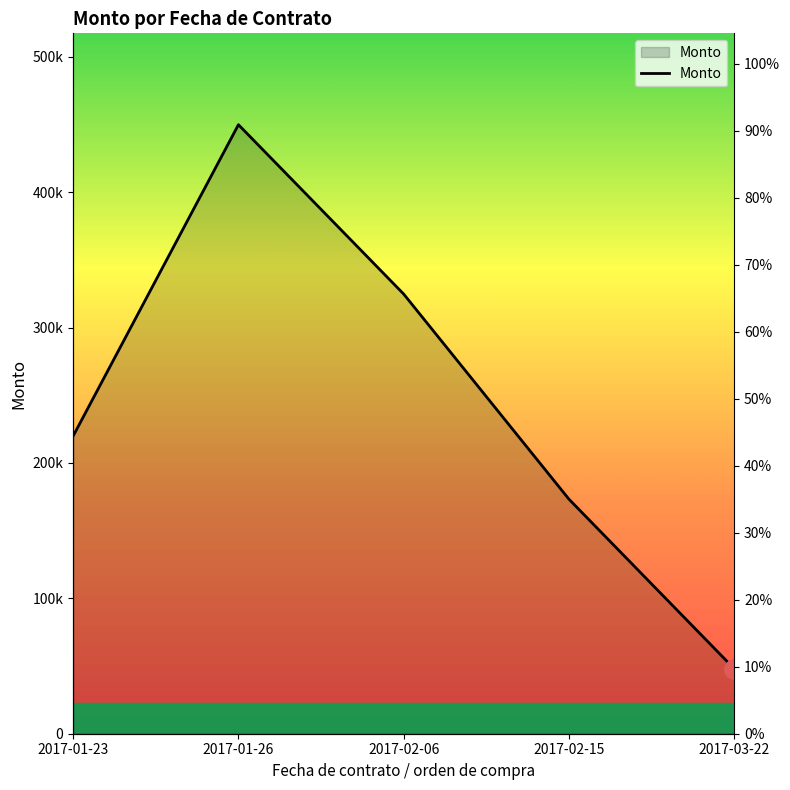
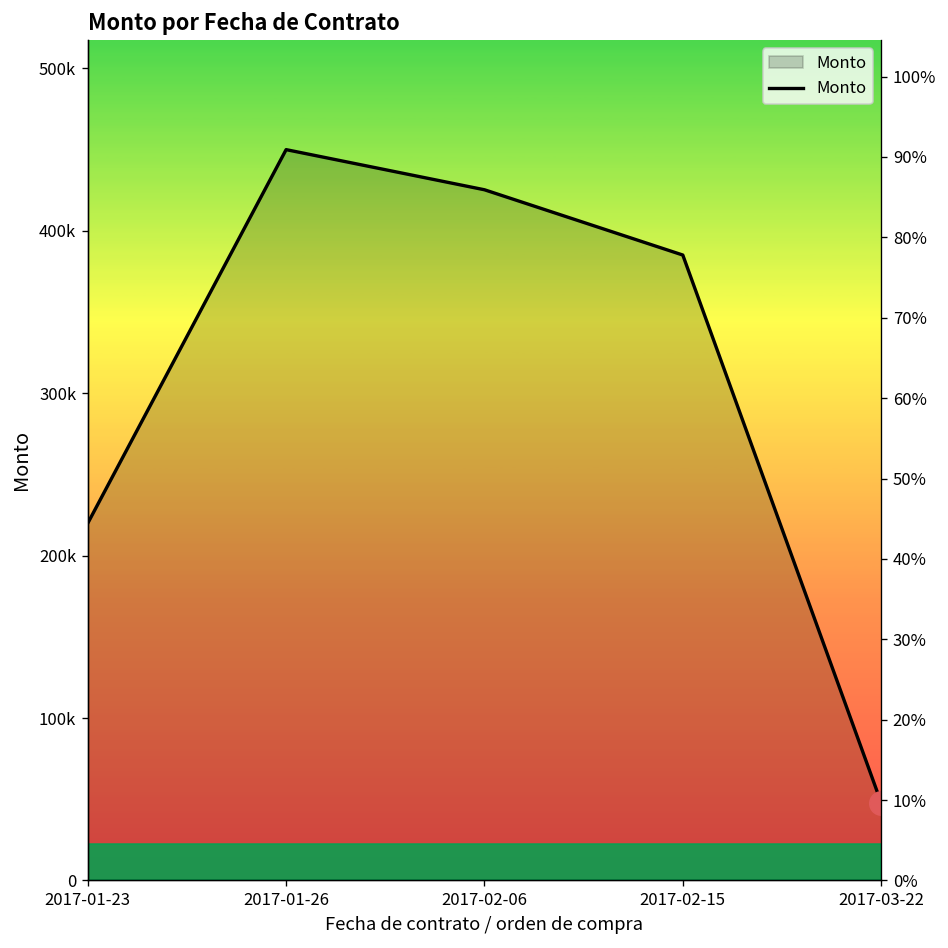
  {
    "Monto": {
      "2017-01-23": 220000,
      "2017-01-26": 450000,
-     "2017-02-06": 325000,
-     "2017-02-15": 173000
+     "2017-02-06": 425000,
+     "2017-02-15": 385000
    }
  }
